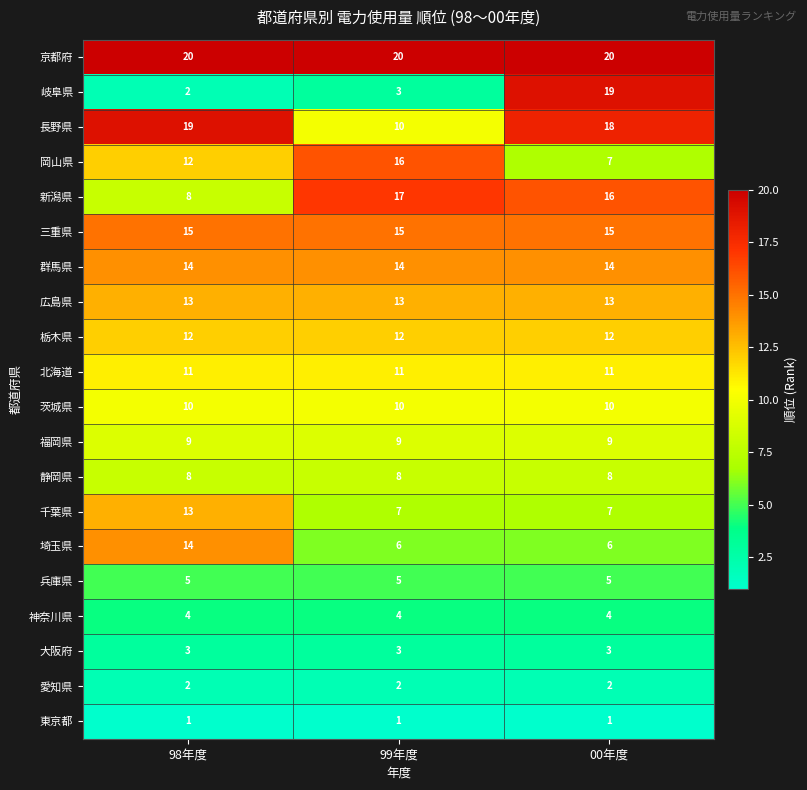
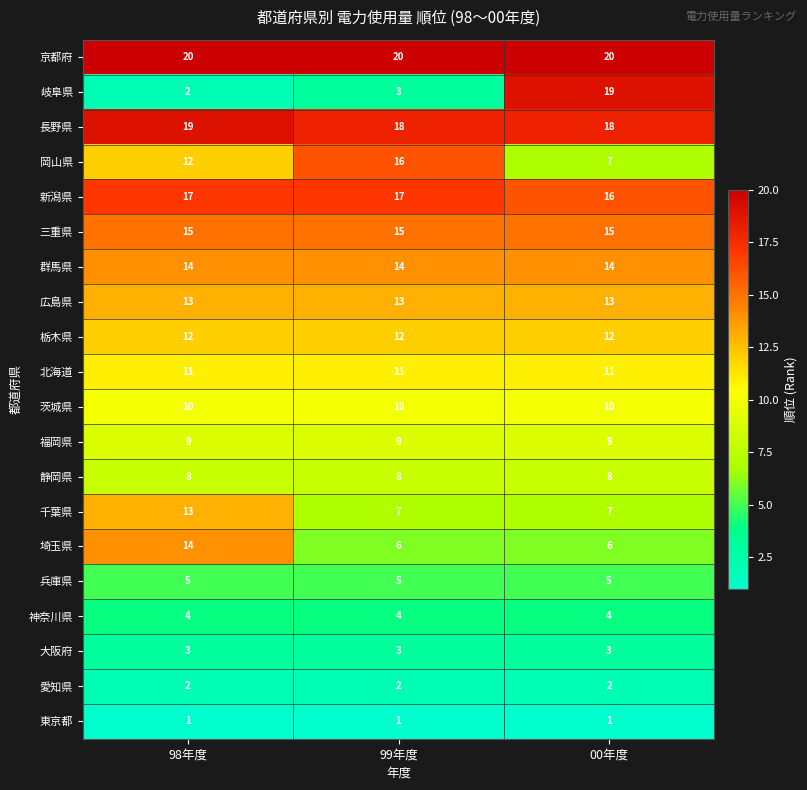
  {
    "京都府": {
      "98年度": 20,
      "99年度": 20,
      "00年度": 20
    },
    "岐阜県": {
      "98年度": 2,
      "99年度": 3,
      "00年度": 19
    },
    "長野県": {
      "98年度": 19,
-     "99年度": 10,
+     "99年度": 18,
      "00年度": 18
    },
    "岡山県": {
      "98年度": 12,
      "99年度": 16,
      "00年度": 7
    },
    "新潟県": {
-     "98年度": 8,
+     "98年度": 17,
      "99年度": 17,
      "00年度": 16
    },
    "三重県": {
      "98年度": 15,
      "99年度": 15,
      "00年度": 15
    },
    "群馬県": {
      "98年度": 14,
      "99年度": 14,
      "00年度": 14
    },
    "広島県": {
      "98年度": 13,
      "99年度": 13,
      "00年度": 13
    },
    "栃木県": {
      "98年度": 12,
      "99年度": 12,
      "00年度": 12
    },
    "北海道": {
      "98年度": 11,
      "99年度": 11,
      "00年度": 11
    },
    "茨城県": {
      "98年度": 10,
      "99年度": 10,
      "00年度": 10
    },
    "福岡県": {
      "98年度": 9,
      "99年度": 9,
      "00年度": 9
    },
    "静岡県": {
      "98年度": 8,
      "99年度": 8,
      "00年度": 8
    },
    "千葉県": {
      "98年度": 13,
      "99年度": 7,
      "00年度": 7
    },
    "埼玉県": {
      "98年度": 14,
      "99年度": 6,
      "00年度": 6
    },
    "兵庫県": {
      "98年度": 5,
      "99年度": 5,
      "00年度": 5
    },
    "神奈川県": {
      "98年度": 4,
      "99年度": 4,
      "00年度": 4
    },
    "大阪府": {
      "98年度": 3,
      "99年度": 3,
      "00年度": 3
    },
    "愛知県": {
      "98年度": 2,
      "99年度": 2,
      "00年度": 2
    },
    "東京都": {
      "98年度": 1,
      "99年度": 1,
      "00年度": 1
    }
  }
